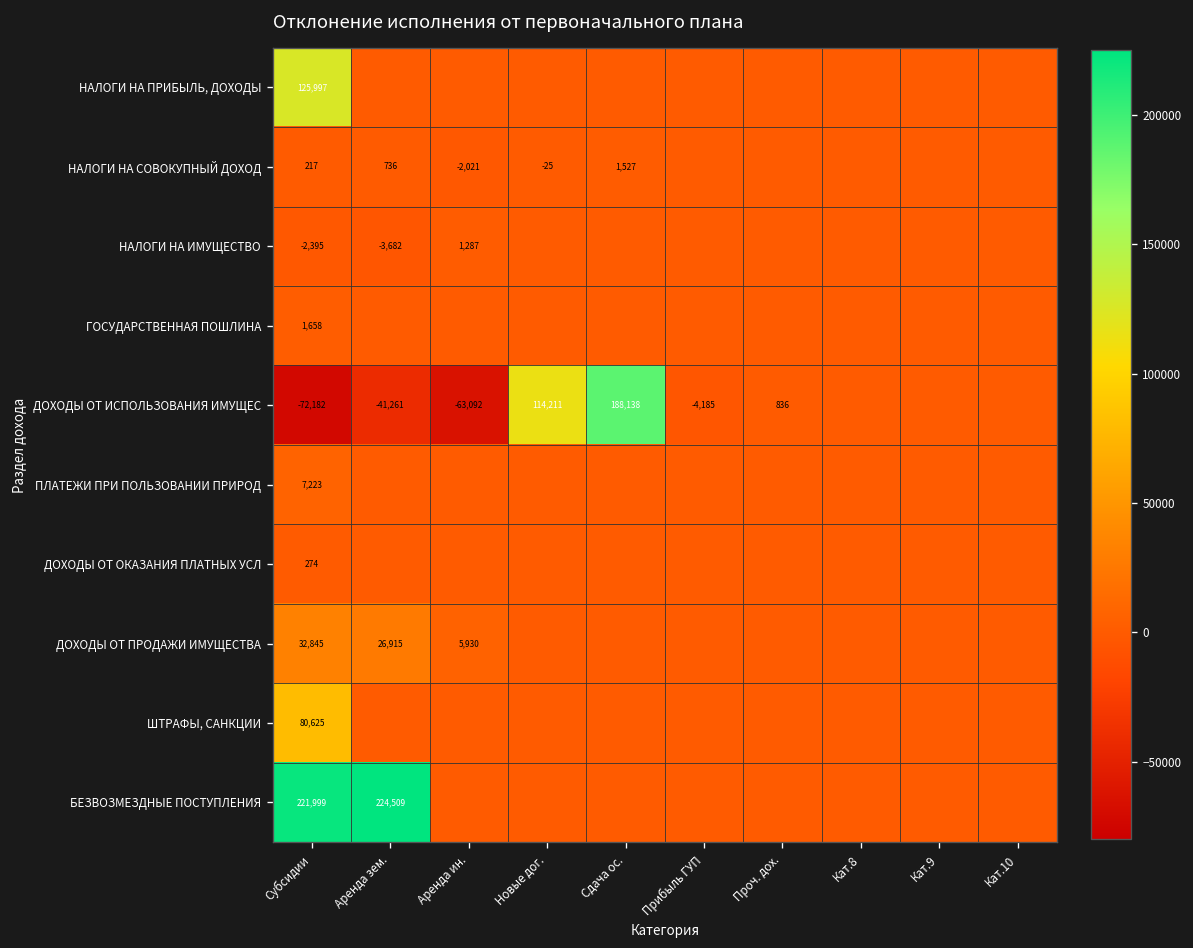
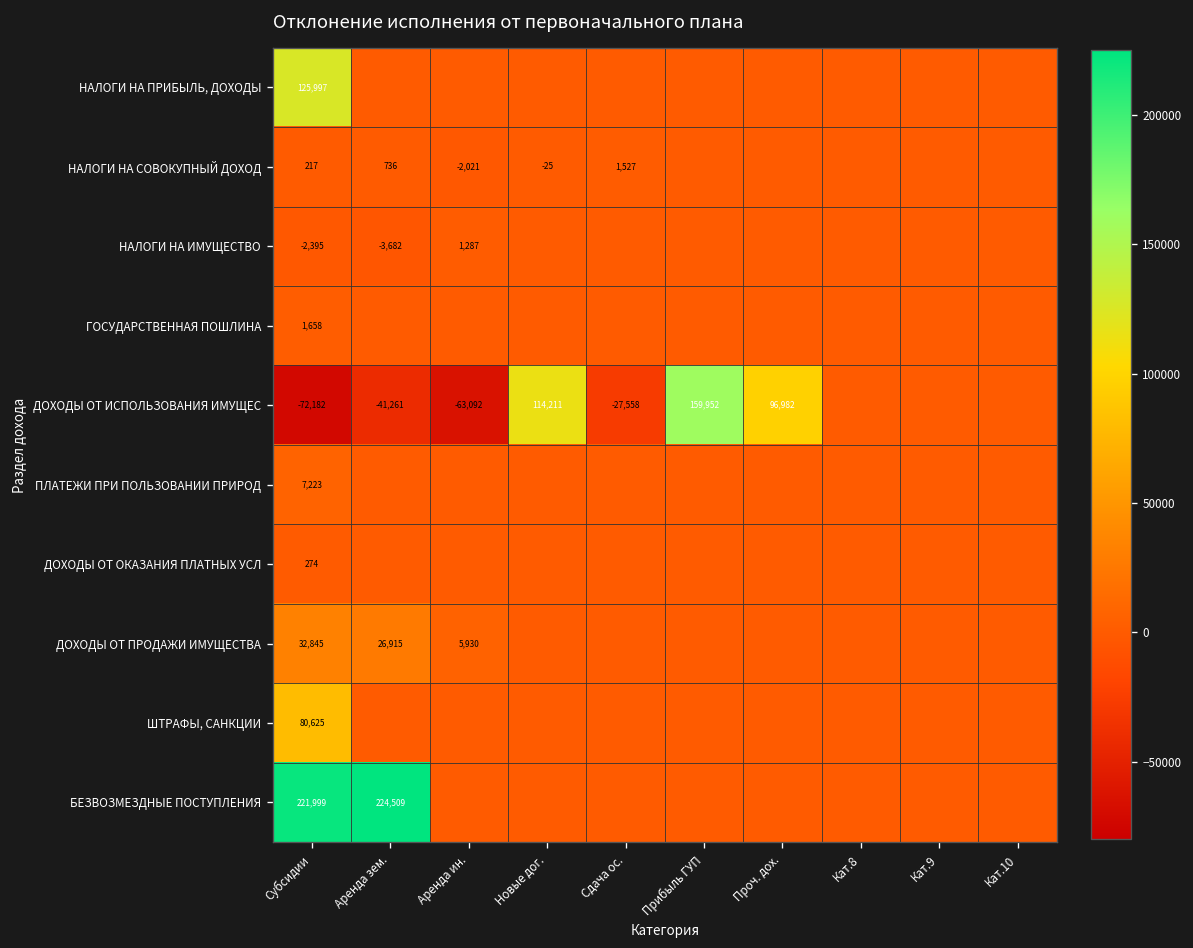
  {
    "НАЛОГИ НА ПРИБЫЛЬ, ДОХОДЫ": {
      "Субсидии": "125,997"
    },
    "НАЛОГИ НА СОВОКУПНЫЙ ДОХОД": {
      "Субсидии": "217",
      "Аренда зем.": "736",
      "Аренда ин.": "-2,021",
      "Новые дог.": "-25",
      "Сдача ос.": "1,527"
    },
    "НАЛОГИ НА ИМУЩЕСТВО": {
      "Субсидии": "-2,395",
      "Аренда зем.": "-3,682",
      "Аренда ин.": "1,287"
    },
    "ГОСУДАРСТВЕННАЯ ПОШЛИНА": {
      "Субсидии": "1,658"
    },
    "ДОХОДЫ ОТ ИСПОЛЬЗОВАНИЯ ИМУЩЕС": {
      "Субсидии": "-72,182",
      "Аренда зем.": "-41,261",
      "Аренда ин.": "-63,092",
      "Новые дог.": "114,211",
-     "Сдача ос.": "188,138",
-     "Прибыль ГУП": "-4,185",
-     "Проч. дох.": "836"
+     "Сдача ос.": "-27,558",
+     "Прибыль ГУП": "159,952",
+     "Проч. дох.": "96,982"
    },
    "ПЛАТЕЖИ ПРИ ПОЛЬЗОВАНИИ ПРИРОД": {
      "Субсидии": "7,223"
    },
    "ДОХОДЫ ОТ ОКАЗАНИЯ ПЛАТНЫХ УСЛ": {
      "Субсидии": "274"
    },
    "ДОХОДЫ ОТ ПРОДАЖИ ИМУЩЕСТВА": {
      "Субсидии": "32,845",
      "Аренда зем.": "26,915",
      "Аренда ин.": "5,930"
    },
    "ШТРАФЫ, САНКЦИИ": {
      "Субсидии": "80,625"
    },
    "БЕЗВОЗМЕЗДНЫЕ ПОСТУПЛЕНИЯ": {
      "Субсидии": "221,999",
      "Аренда зем.": "224,509"
    }
  }
